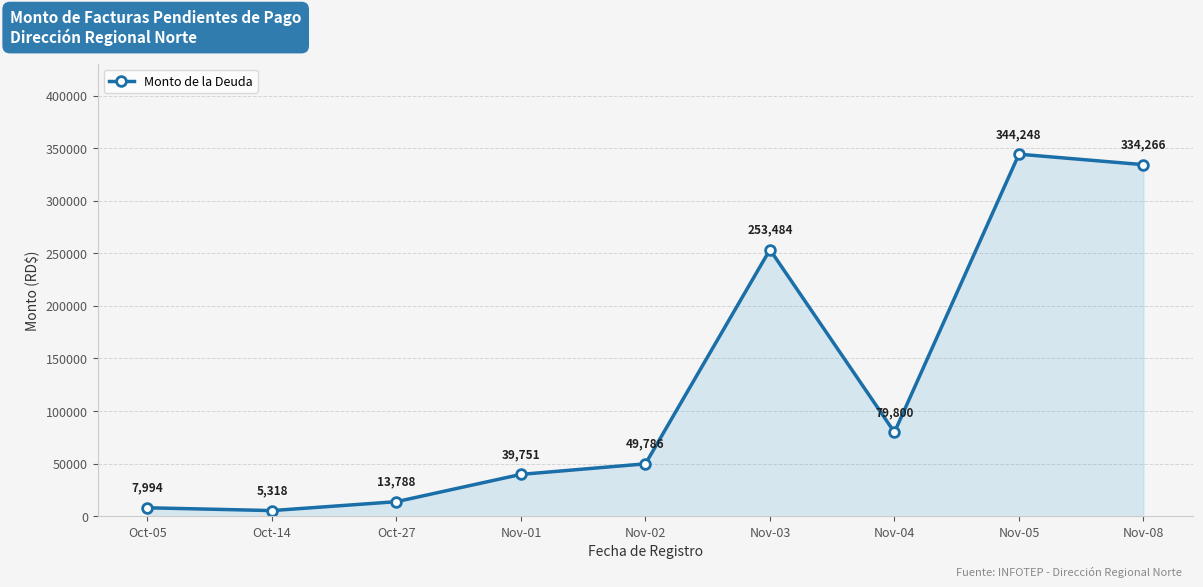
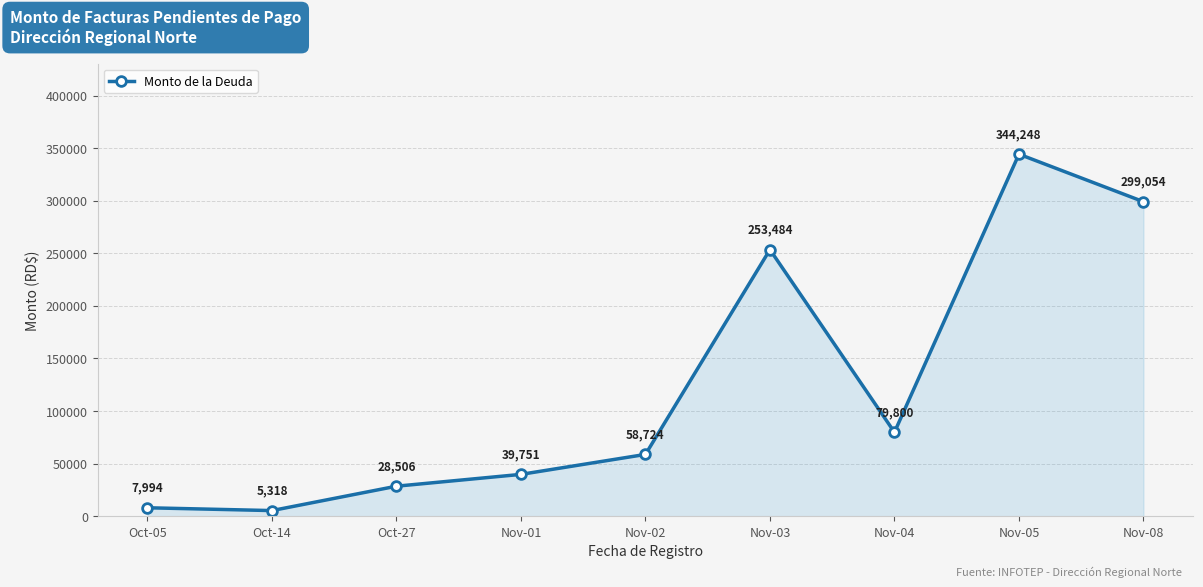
  {
    "Oct-05": "7,994",
    "Oct-14": "5,318",
-   "Oct-27": "13,788",
+   "Oct-27": "28,506",
    "Nov-01": "39,751",
-   "Nov-02": "49,786",
+   "Nov-02": "58,724",
    "Nov-03": "253,484",
    "Nov-04": "79,800",
    "Nov-05": "344,248",
-   "Nov-08": "334,266"
+   "Nov-08": "299,054"
  }
